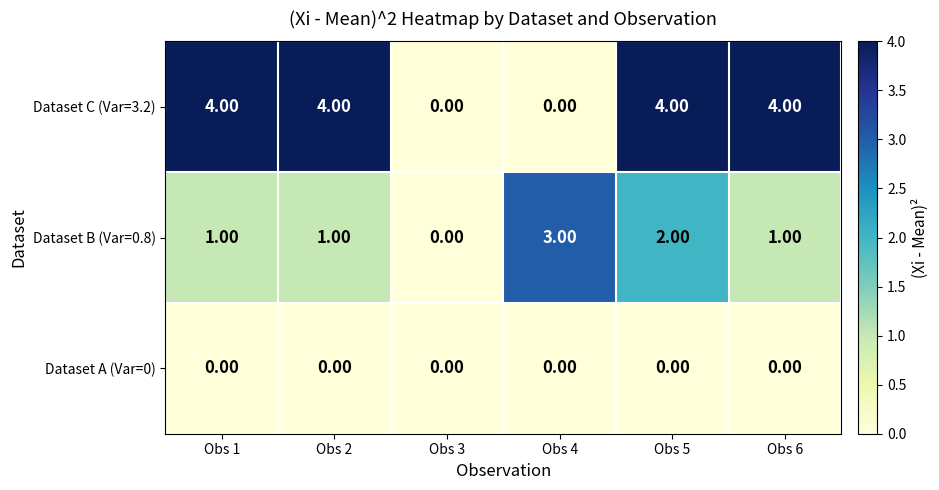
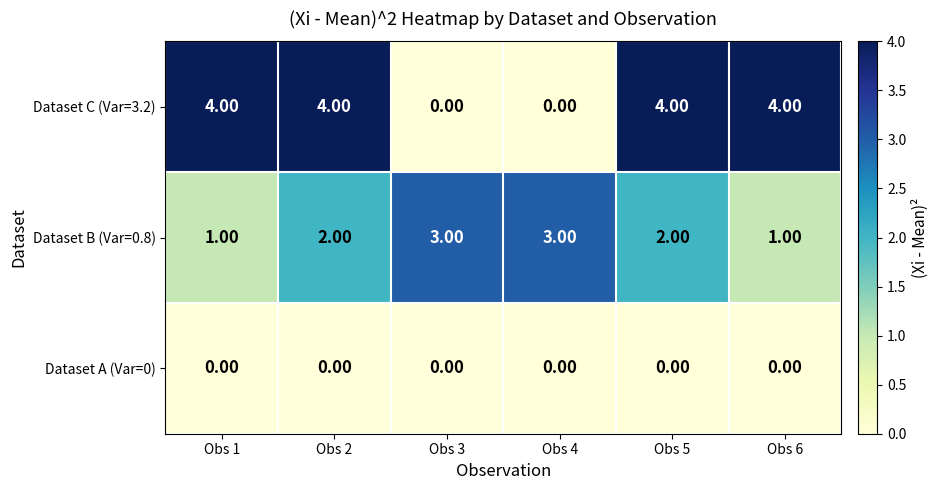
  {
    "Dataset C (Var=3.2)": {
      "Obs 1": 4.00,
      "Obs 2": 4.00,
      "Obs 3": 0.00,
      "Obs 4": 0.00,
      "Obs 5": 4.00,
      "Obs 6": 4.00
    },
    "Dataset B (Var=0.8)": {
      "Obs 1": 1.00,
-     "Obs 2": 1.00,
-     "Obs 3": 0.00,
+     "Obs 2": 2.00,
+     "Obs 3": 3.00,
      "Obs 4": 3.00,
      "Obs 5": 2.00,
      "Obs 6": 1.00
    },
    "Dataset A (Var=0)": {
      "Obs 1": 0.00,
      "Obs 2": 0.00,
      "Obs 3": 0.00,
      "Obs 4": 0.00,
      "Obs 5": 0.00,
      "Obs 6": 0.00
    }
  }
